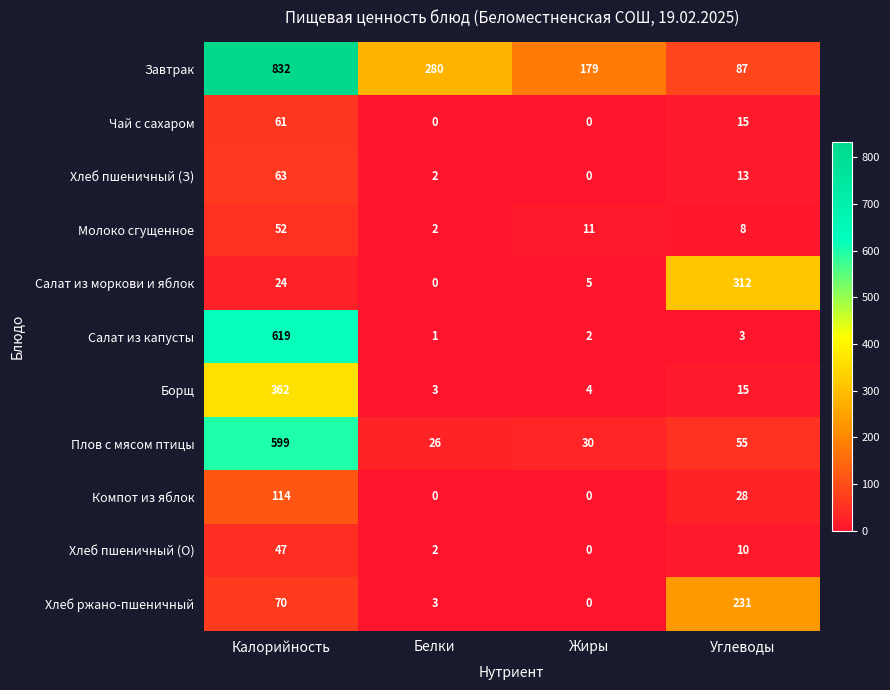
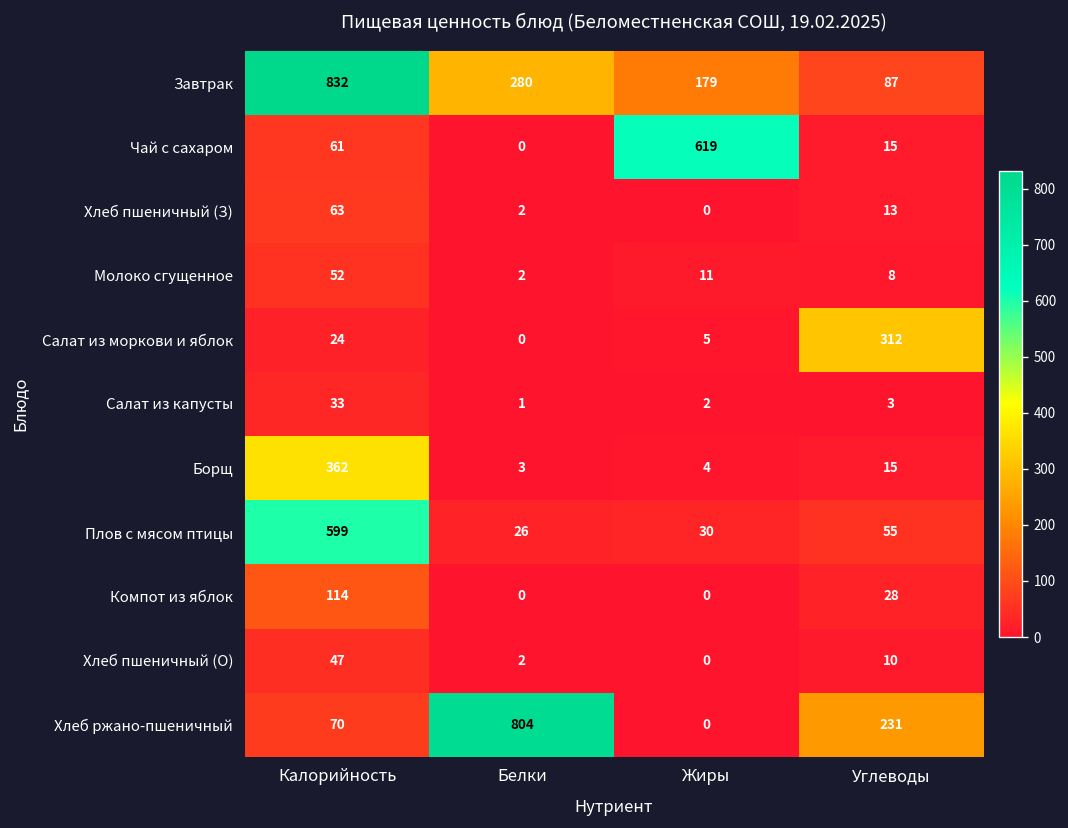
  {
    "Завтрак": {
      "Калорийность": 832,
      "Белки": 280,
      "Жиры": 179,
      "Углеводы": 87
    },
    "Чай с сахаром": {
      "Калорийность": 61,
      "Белки": 0,
-     "Жиры": 0,
+     "Жиры": 619,
      "Углеводы": 15
    },
    "Хлеб пшеничный (З)": {
      "Калорийность": 63,
      "Белки": 2,
      "Жиры": 0,
      "Углеводы": 13
    },
    "Молоко сгущенное": {
      "Калорийность": 52,
      "Белки": 2,
      "Жиры": 11,
      "Углеводы": 8
    },
    "Салат из моркови и яблок": {
      "Калорийность": 24,
      "Белки": 0,
      "Жиры": 5,
      "Углеводы": 312
    },
    "Салат из капусты": {
-     "Калорийность": 619,
+     "Калорийность": 33,
      "Белки": 1,
      "Жиры": 2,
      "Углеводы": 3
    },
    "Борщ": {
      "Калорийность": 362,
      "Белки": 3,
      "Жиры": 4,
      "Углеводы": 15
    },
    "Плов с мясом птицы": {
      "Калорийность": 599,
      "Белки": 26,
      "Жиры": 30,
      "Углеводы": 55
    },
    "Компот из яблок": {
      "Калорийность": 114,
      "Белки": 0,
      "Жиры": 0,
      "Углеводы": 28
    },
    "Хлеб пшеничный (О)": {
      "Калорийность": 47,
      "Белки": 2,
      "Жиры": 0,
      "Углеводы": 10
    },
    "Хлеб ржано-пшеничный": {
      "Калорийность": 70,
-     "Белки": 3,
+     "Белки": 804,
      "Жиры": 0,
      "Углеводы": 231
    }
  }
